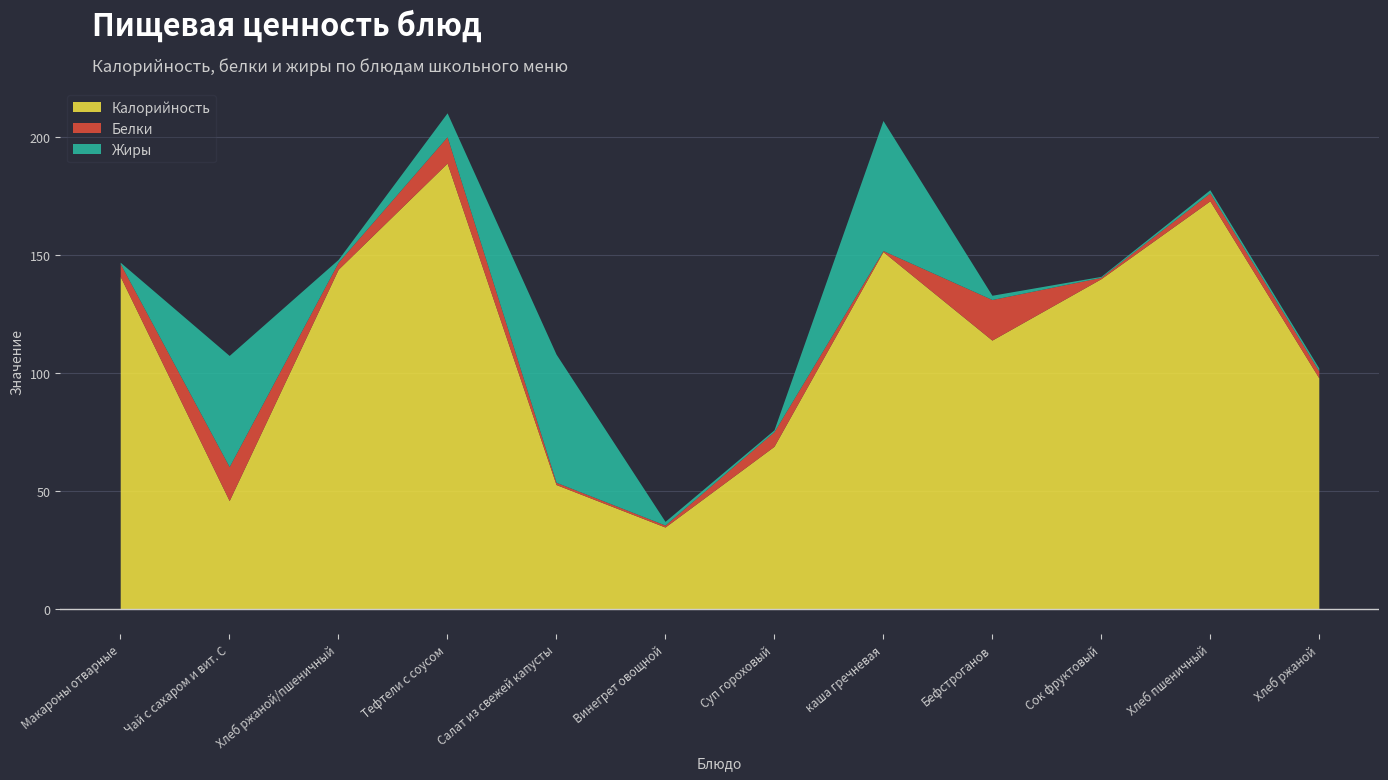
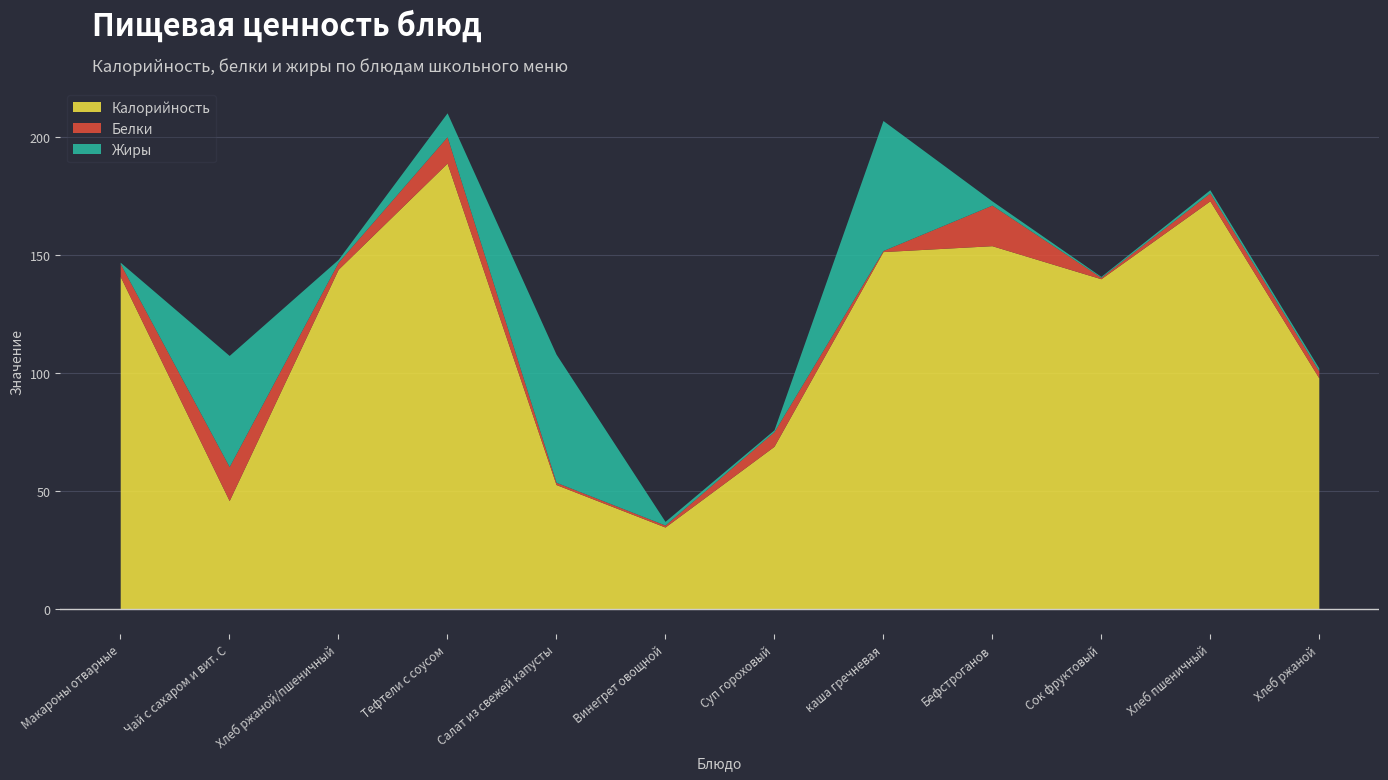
  {
    "Калорийность": {
      "Макароны отварные": 141,
      "Чай с сахаром и вит. С": 46,
      "Хлеб ржаной/пшеничный": 144,
      "Тефтели с соусом": 189,
      "Суп гороховый": 69,
-     "Бефстроганов": 114,
+     "Бефстроганов": 154,
      "Хлеб пшеничный": 173,
      "Хлеб ржаной": 98
    },
    "Белки": {
      "Чай с сахаром и вит. С": 14,
      "Хлеб ржаной/пшеничный": 3,
      "Тефтели с соусом": 11,
      "Бефстроганов": 17,
      "Хлеб пшеничный": 3,
      "Хлеб ржаной": 3
    },
    "Жиры": {
      "Чай с сахаром и вит. С": 47,
      "Хлеб ржаной/пшеничный": 1,
      "Тефтели с соусом": 10,
      "Салат из свежей капусты": 54,
      "Винегрет овощной": 2,
      "каша гречневая": 55,
      "Бефстроганов": 2,
      "Хлеб пшеничный": 1,
      "Хлеб ржаной": 1
    }
  }
